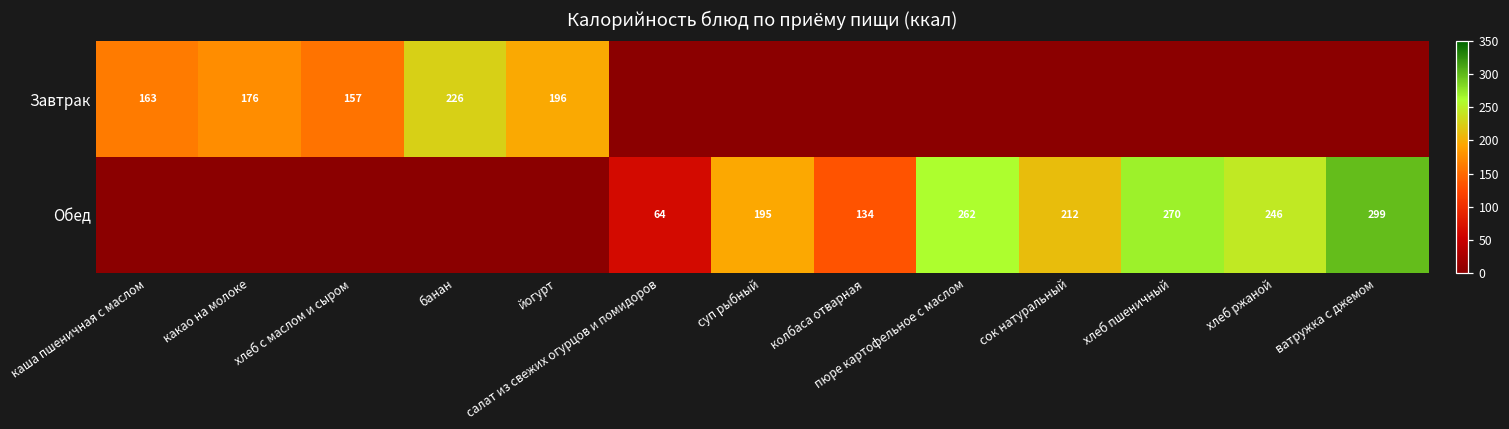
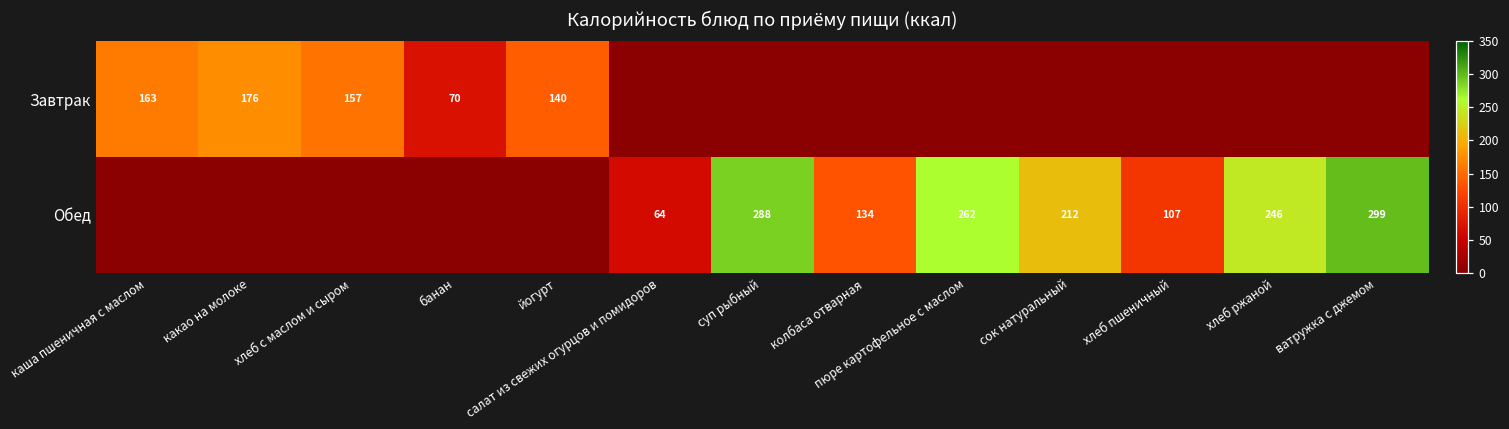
  {
    "Завтрак": {
      "каша пшеничная с маслом": 163,
      "какао на молоке": 176,
      "хлеб с маслом и сыром": 157,
-     "банан": 226,
-     "йогурт": 196
+     "банан": 70,
+     "йогурт": 140
    },
    "Обед": {
      "салат из свежих огурцов и помидоров": 64,
-     "суп рыбный": 195,
+     "суп рыбный": 288,
      "колбаса отварная": 134,
      "пюре картофельное с маслом": 262,
      "сок натуральный": 212,
-     "хлеб пшеничный": 270,
+     "хлеб пшеничный": 107,
      "хлеб ржаной": 246,
      "ватружка с джемом": 299
    }
  }
